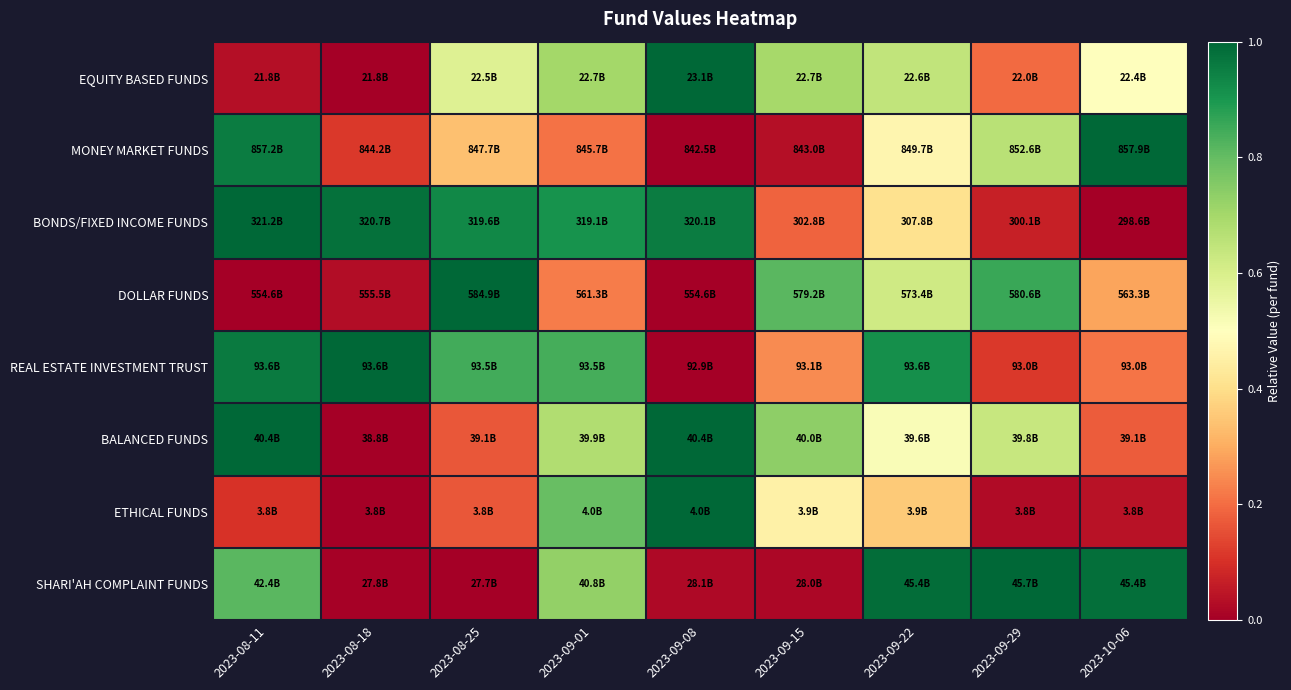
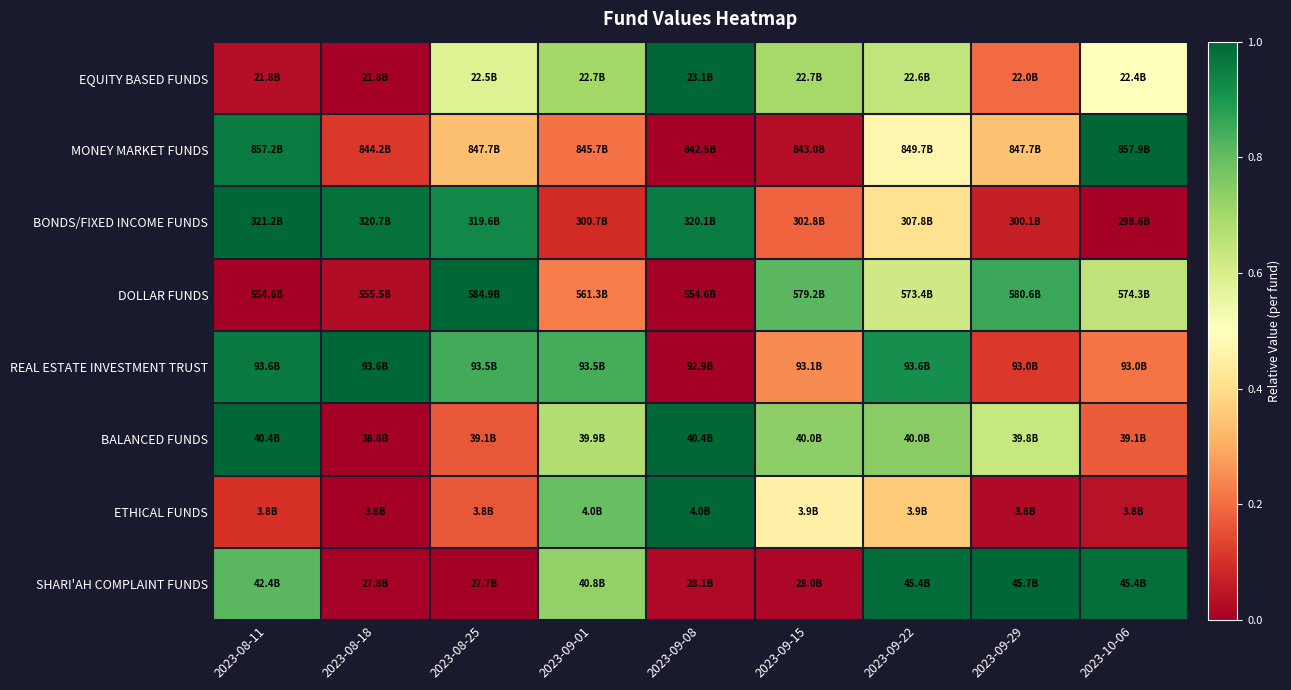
  {
    "EQUITY BASED FUNDS": {
      "2023-08-11": "21.8B",
      "2023-08-18": "21.8B",
      "2023-08-25": "22.5B",
      "2023-09-01": "22.7B",
      "2023-09-08": "23.1B",
      "2023-09-15": "22.7B",
      "2023-09-22": "22.6B",
      "2023-09-29": "22.0B",
      "2023-10-06": "22.4B"
    },
    "MONEY MARKET FUNDS": {
      "2023-08-11": "857.2B",
      "2023-08-18": "844.2B",
      "2023-08-25": "847.7B",
      "2023-09-01": "845.7B",
      "2023-09-08": "842.5B",
      "2023-09-15": "843.0B",
      "2023-09-22": "849.7B",
-     "2023-09-29": "852.6B",
+     "2023-09-29": "847.7B",
      "2023-10-06": "857.9B"
    },
    "BONDS/FIXED INCOME FUNDS": {
      "2023-08-11": "321.2B",
      "2023-08-18": "320.7B",
      "2023-08-25": "319.6B",
-     "2023-09-01": "319.1B",
+     "2023-09-01": "300.7B",
      "2023-09-08": "320.1B",
      "2023-09-15": "302.8B",
      "2023-09-22": "307.8B",
      "2023-09-29": "300.1B",
      "2023-10-06": "298.6B"
    },
    "DOLLAR FUNDS": {
      "2023-08-11": "554.6B",
      "2023-08-18": "555.5B",
      "2023-08-25": "584.9B",
      "2023-09-01": "561.3B",
      "2023-09-08": "554.6B",
      "2023-09-15": "579.2B",
      "2023-09-22": "573.4B",
      "2023-09-29": "580.6B",
-     "2023-10-06": "563.3B"
+     "2023-10-06": "574.3B"
    },
    "REAL ESTATE INVESTMENT TRUST": {
      "2023-08-11": "93.6B",
      "2023-08-18": "93.6B",
      "2023-08-25": "93.5B",
      "2023-09-01": "93.5B",
      "2023-09-08": "92.9B",
      "2023-09-15": "93.1B",
      "2023-09-22": "93.6B",
      "2023-09-29": "93.0B",
      "2023-10-06": "93.0B"
    },
    "BALANCED FUNDS": {
      "2023-08-11": "40.4B",
      "2023-08-18": "38.8B",
      "2023-08-25": "39.1B",
      "2023-09-01": "39.9B",
      "2023-09-08": "40.4B",
      "2023-09-15": "40.0B",
-     "2023-09-22": "39.6B",
+     "2023-09-22": "40.0B",
      "2023-09-29": "39.8B",
      "2023-10-06": "39.1B"
    },
    "ETHICAL FUNDS": {
      "2023-08-11": "3.8B",
      "2023-08-18": "3.8B",
      "2023-08-25": "3.8B",
      "2023-09-01": "4.0B",
      "2023-09-08": "4.0B",
      "2023-09-15": "3.9B",
      "2023-09-22": "3.9B",
      "2023-09-29": "3.8B",
      "2023-10-06": "3.8B"
    },
    "SHARI'AH COMPLAINT FUNDS": {
      "2023-08-11": "42.4B",
      "2023-08-18": "27.8B",
      "2023-08-25": "27.7B",
      "2023-09-01": "40.8B",
      "2023-09-08": "28.1B",
      "2023-09-15": "28.0B",
      "2023-09-22": "45.4B",
      "2023-09-29": "45.7B",
      "2023-10-06": "45.4B"
    }
  }
